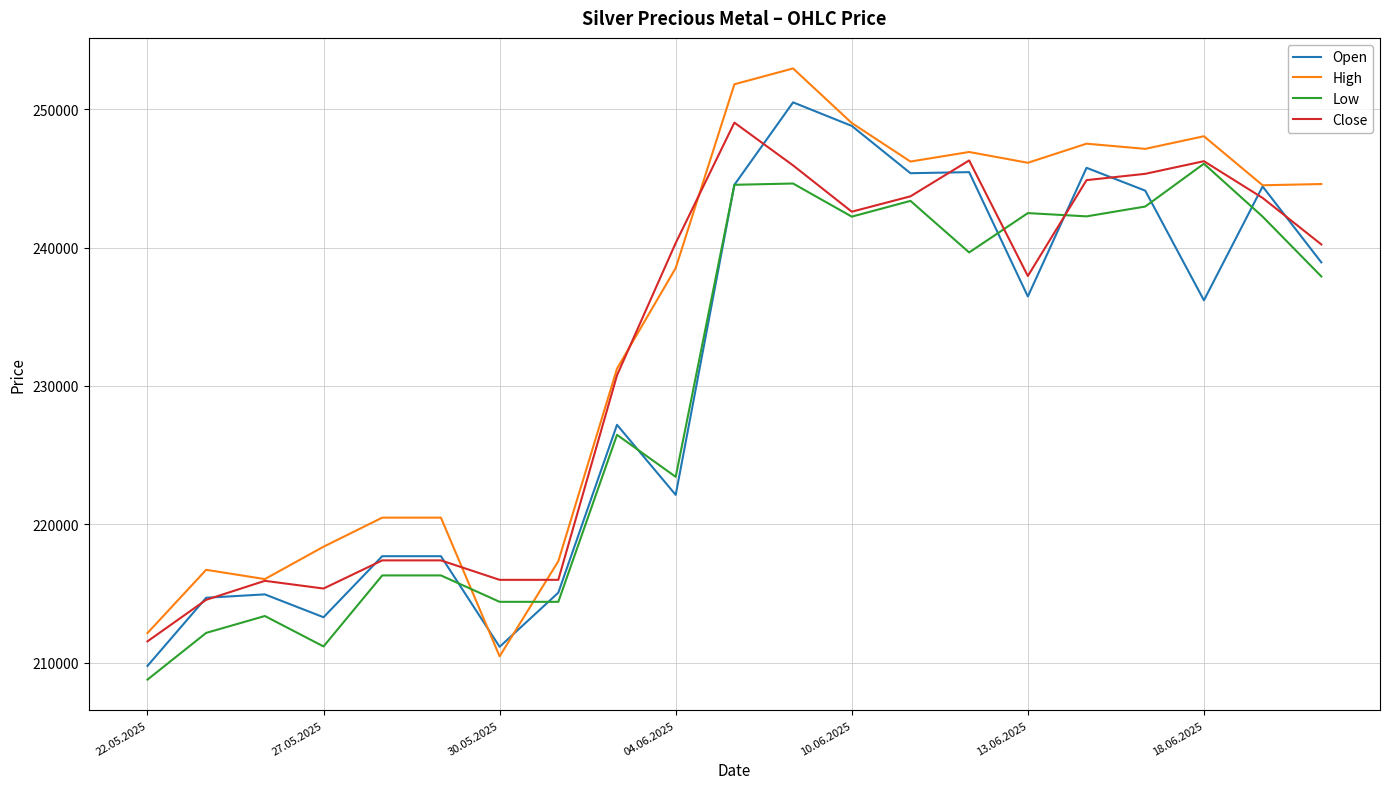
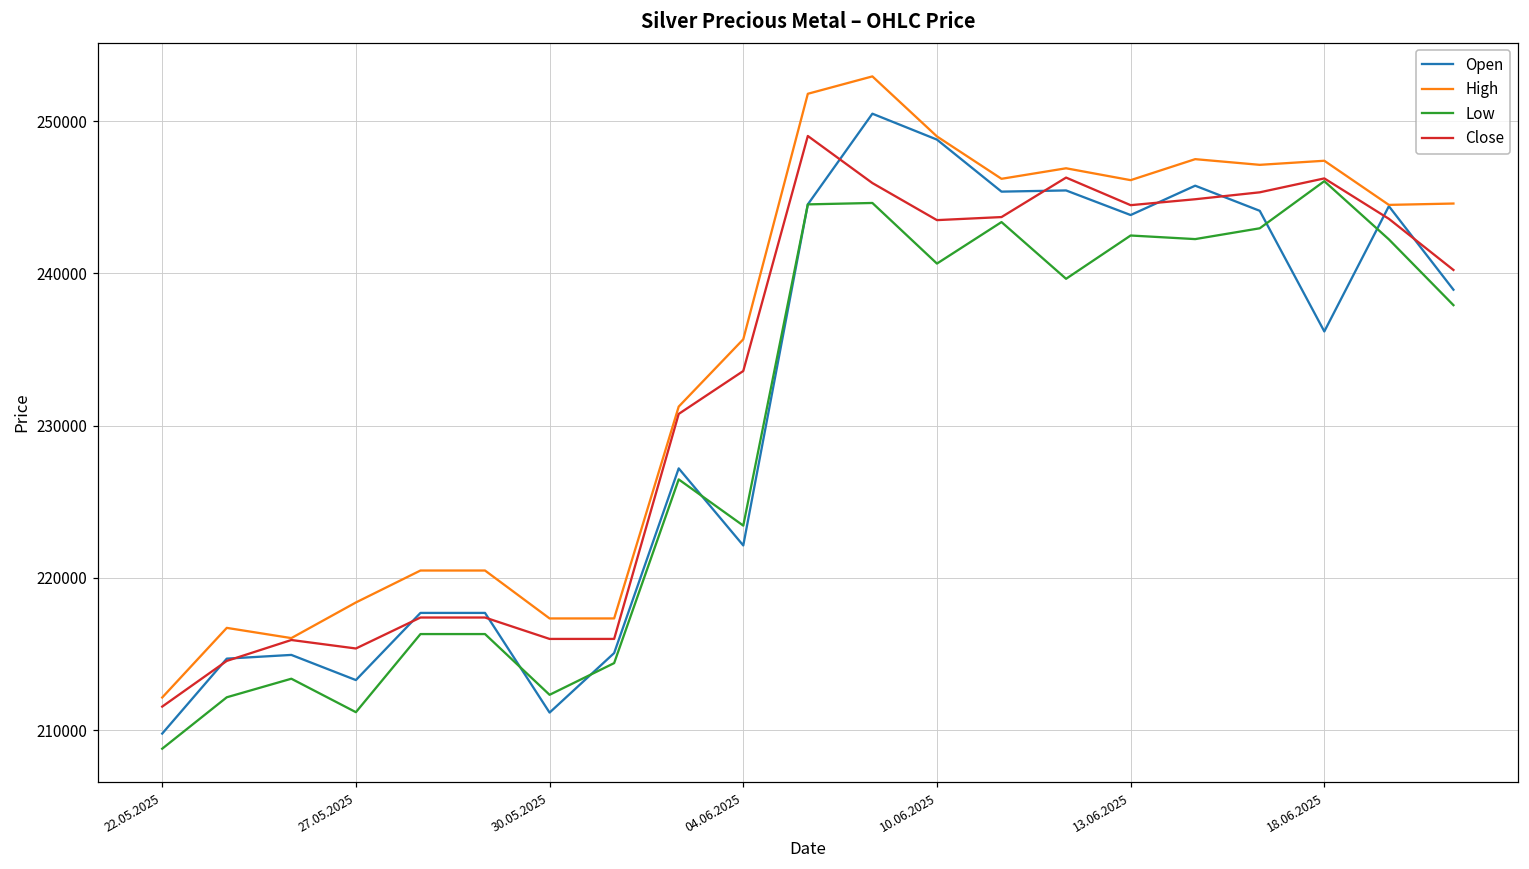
  {
    "Open": {
      "22.05.2025": 209800,
      "27.05.2025": 213300,
      "30.05.2025": 211200,
      "04.06.2025": 222100,
      "10.06.2025": 248800,
-     "13.06.2025": 236500,
+     "13.06.2025": 243800,
      "18.06.2025": 236200
    },
    "High": {
      "22.05.2025": 212200,
      "27.05.2025": 218400,
-     "30.05.2025": 210500,
-     "04.06.2025": 238500,
+     "30.05.2025": 217300,
+     "04.06.2025": 235700,
      "10.06.2025": 249000,
      "13.06.2025": 246100,
-     "18.06.2025": 248000
+     "18.06.2025": 247400
    },
    "Low": {
      "22.05.2025": 208800,
      "27.05.2025": 211200,
-     "30.05.2025": 214400,
+     "30.05.2025": 212300,
      "04.06.2025": 223400,
-     "10.06.2025": 242200,
+     "10.06.2025": 240600,
      "13.06.2025": 242500
    },
    "Close": {
      "22.05.2025": 211600,
      "27.05.2025": 215400,
      "30.05.2025": 216000,
-     "04.06.2025": 240300,
-     "10.06.2025": 242600,
-     "13.06.2025": 237900
+     "04.06.2025": 233600,
+     "10.06.2025": 243500,
+     "13.06.2025": 244500
    }
  }
